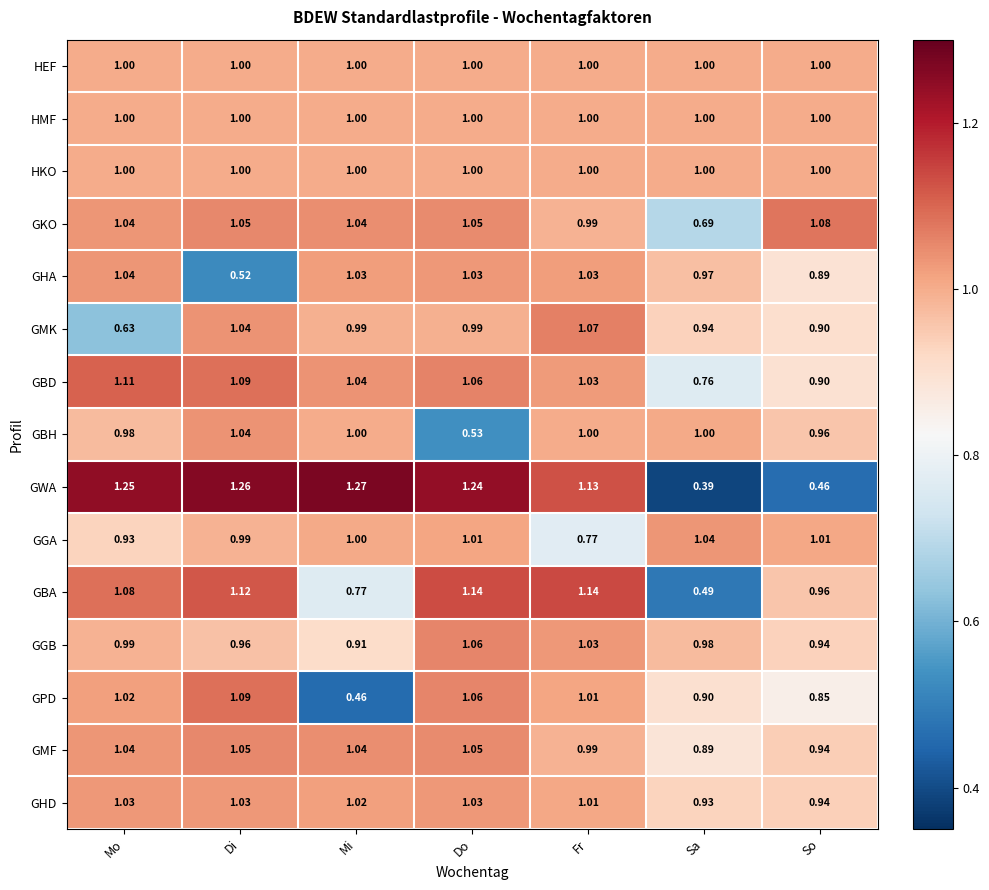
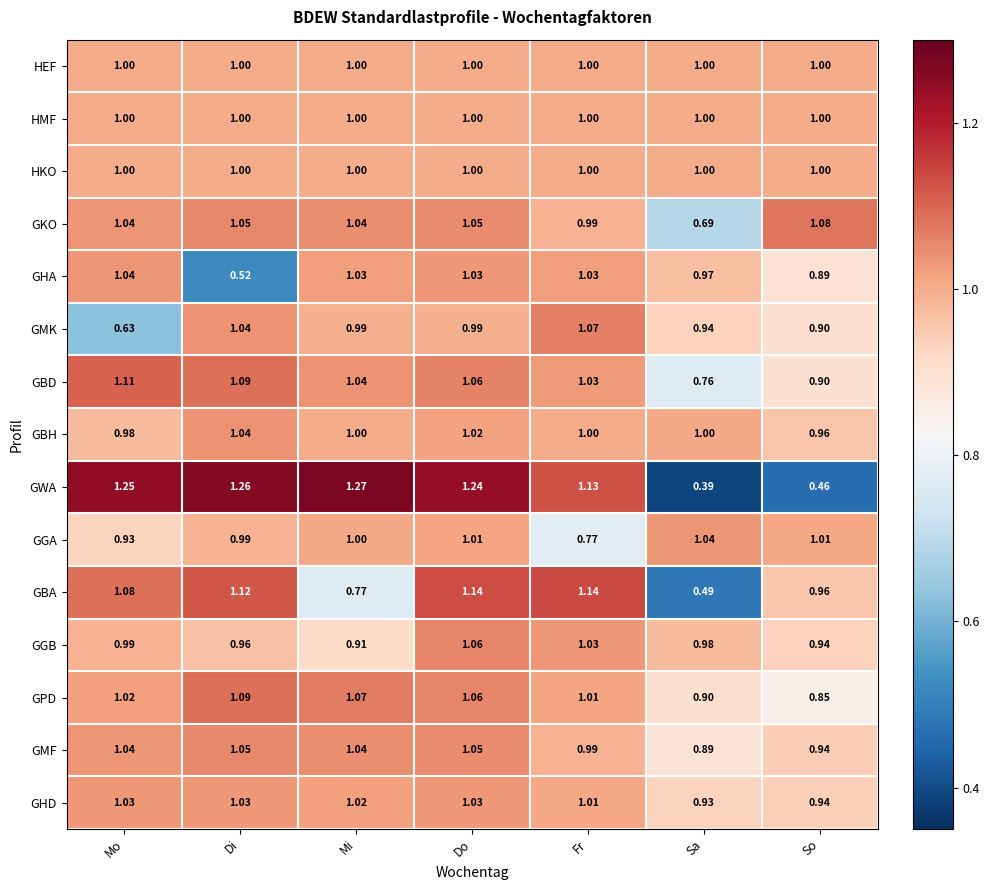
  {
    "HEF": {
      "Mo": 1.00,
      "Di": 1.00,
      "Mi": 1.00,
      "Do": 1.00,
      "Fr": 1.00,
      "Sa": 1.00,
      "So": 1.00
    },
    "HMF": {
      "Mo": 1.00,
      "Di": 1.00,
      "Mi": 1.00,
      "Do": 1.00,
      "Fr": 1.00,
      "Sa": 1.00,
      "So": 1.00
    },
    "HKO": {
      "Mo": 1.00,
      "Di": 1.00,
      "Mi": 1.00,
      "Do": 1.00,
      "Fr": 1.00,
      "Sa": 1.00,
      "So": 1.00
    },
    "GKO": {
      "Mo": 1.04,
      "Di": 1.05,
      "Mi": 1.04,
      "Do": 1.05,
      "Fr": 0.99,
      "Sa": 0.69,
      "So": 1.08
    },
    "GHA": {
      "Mo": 1.04,
      "Di": 0.52,
      "Mi": 1.03,
      "Do": 1.03,
      "Fr": 1.03,
      "Sa": 0.97,
      "So": 0.89
    },
    "GMK": {
      "Mo": 0.63,
      "Di": 1.04,
      "Mi": 0.99,
      "Do": 0.99,
      "Fr": 1.07,
      "Sa": 0.94,
      "So": 0.90
    },
    "GBD": {
      "Mo": 1.11,
      "Di": 1.09,
      "Mi": 1.04,
      "Do": 1.06,
      "Fr": 1.03,
      "Sa": 0.76,
      "So": 0.90
    },
    "GBH": {
      "Mo": 0.98,
      "Di": 1.04,
      "Mi": 1.00,
-     "Do": 0.53,
+     "Do": 1.02,
      "Fr": 1.00,
      "Sa": 1.00,
      "So": 0.96
    },
    "GWA": {
      "Mo": 1.25,
      "Di": 1.26,
      "Mi": 1.27,
      "Do": 1.24,
      "Fr": 1.13,
      "Sa": 0.39,
      "So": 0.46
    },
    "GGA": {
      "Mo": 0.93,
      "Di": 0.99,
      "Mi": 1.00,
      "Do": 1.01,
      "Fr": 0.77,
      "Sa": 1.04,
      "So": 1.01
    },
    "GBA": {
      "Mo": 1.08,
      "Di": 1.12,
      "Mi": 0.77,
      "Do": 1.14,
      "Fr": 1.14,
      "Sa": 0.49,
      "So": 0.96
    },
    "GGB": {
      "Mo": 0.99,
      "Di": 0.96,
      "Mi": 0.91,
      "Do": 1.06,
      "Fr": 1.03,
      "Sa": 0.98,
      "So": 0.94
    },
    "GPD": {
      "Mo": 1.02,
      "Di": 1.09,
-     "Mi": 0.46,
+     "Mi": 1.07,
      "Do": 1.06,
      "Fr": 1.01,
      "Sa": 0.90,
      "So": 0.85
    },
    "GMF": {
      "Mo": 1.04,
      "Di": 1.05,
      "Mi": 1.04,
      "Do": 1.05,
      "Fr": 0.99,
      "Sa": 0.89,
      "So": 0.94
    },
    "GHD": {
      "Mo": 1.03,
      "Di": 1.03,
      "Mi": 1.02,
      "Do": 1.03,
      "Fr": 1.01,
      "Sa": 0.93,
      "So": 0.94
    }
  }
